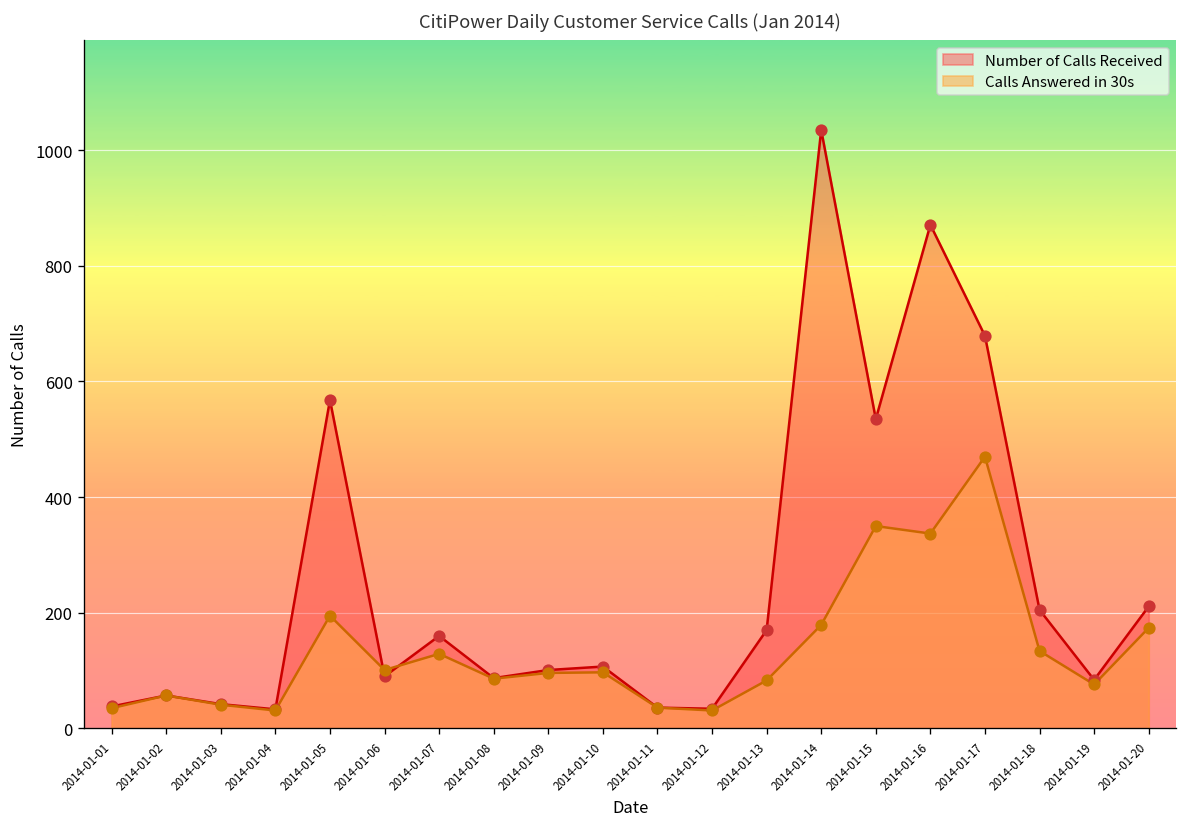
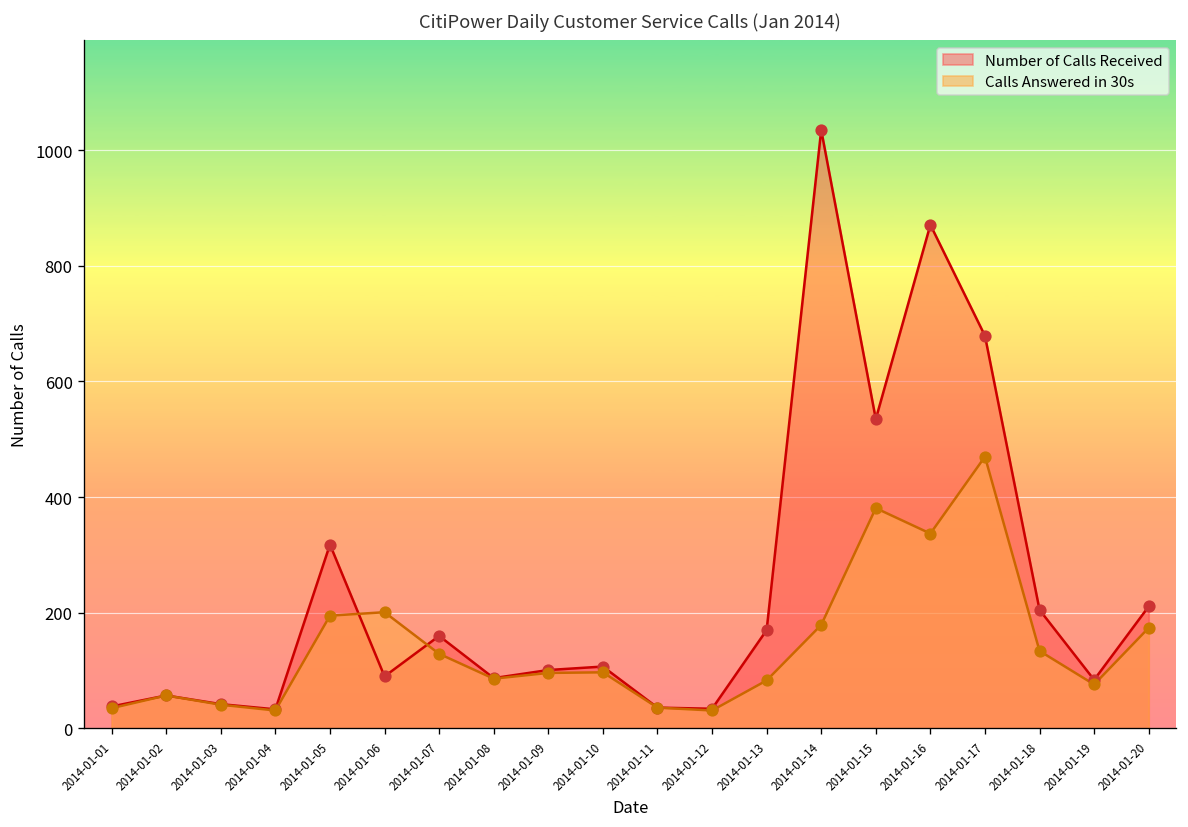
  {
    "Number of Calls Received": {
-     "2014-01-05": 570,
+     "2014-01-05": 320,
      "2014-01-06": 90,
      "2014-01-07": 160,
      "2014-01-10": 110,
      "2014-01-13": 170,
      "2014-01-14": 1040,
      "2014-01-15": 540,
      "2014-01-16": 870,
      "2014-01-17": 680,
      "2014-01-18": 210,
      "2014-01-19": 80,
      "2014-01-20": 210
    },
    "Calls Answered in 30s": {
      "2014-01-05": 200,
-     "2014-01-06": 100,
+     "2014-01-06": 200,
      "2014-01-07": 130,
      "2014-01-10": 100,
      "2014-01-13": 80,
      "2014-01-14": 180,
-     "2014-01-15": 350,
+     "2014-01-15": 380,
      "2014-01-16": 340,
      "2014-01-17": 470,
      "2014-01-18": 130,
      "2014-01-19": 80,
      "2014-01-20": 170
    }
  }
